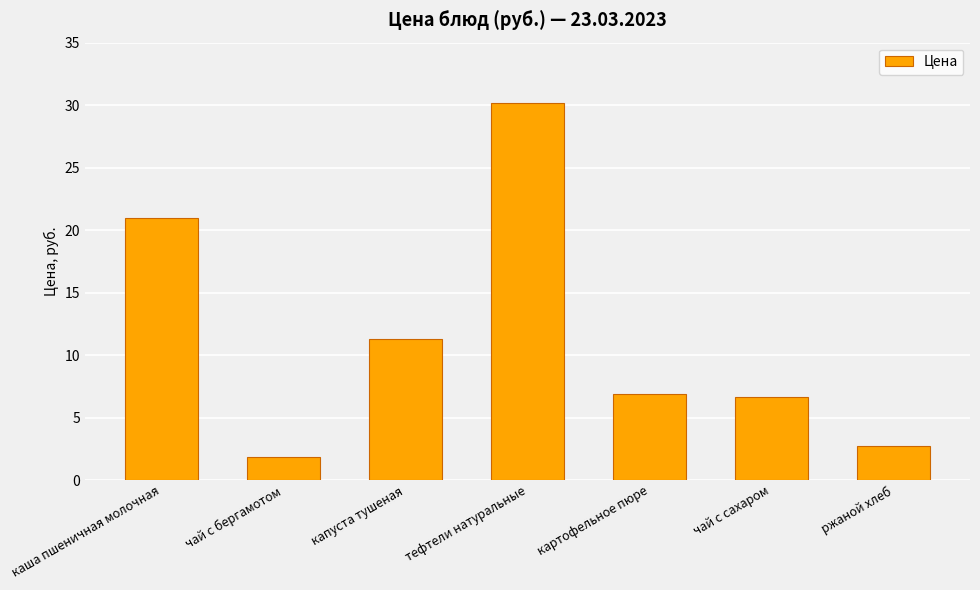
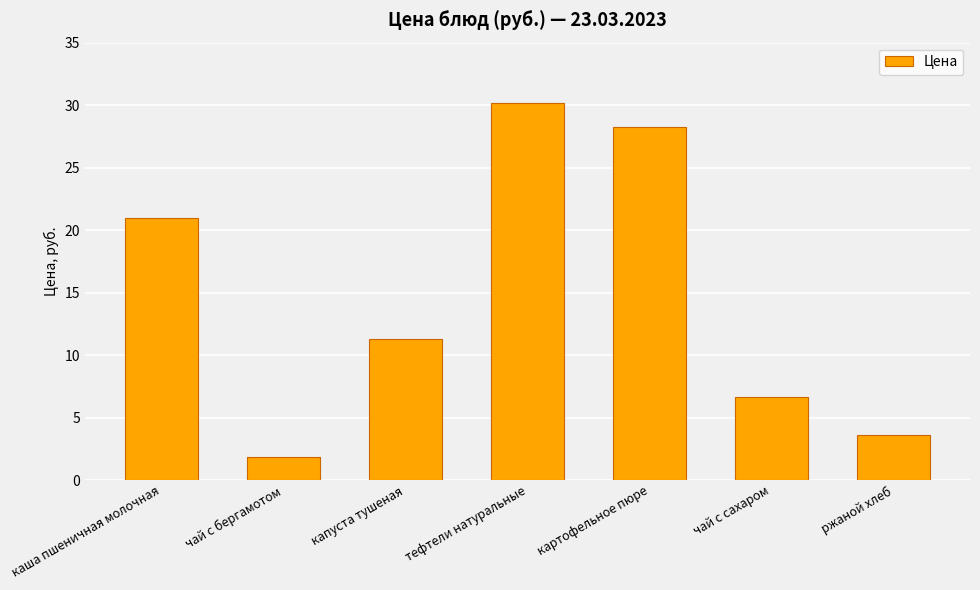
  {
    "каша пшеничная молочная": 20.9,
    "чай с бергамотом": 1.9,
    "капуста тушеная": 11.3,
    "тефтели натуральные": 30.2,
-   "картофельное пюре": 6.9,
+   "картофельное пюре": 28.2,
    "чай с сахаром": 6.7,
-   "ржаной хлеб": 2.8
+   "ржаной хлеб": 3.6
  }
